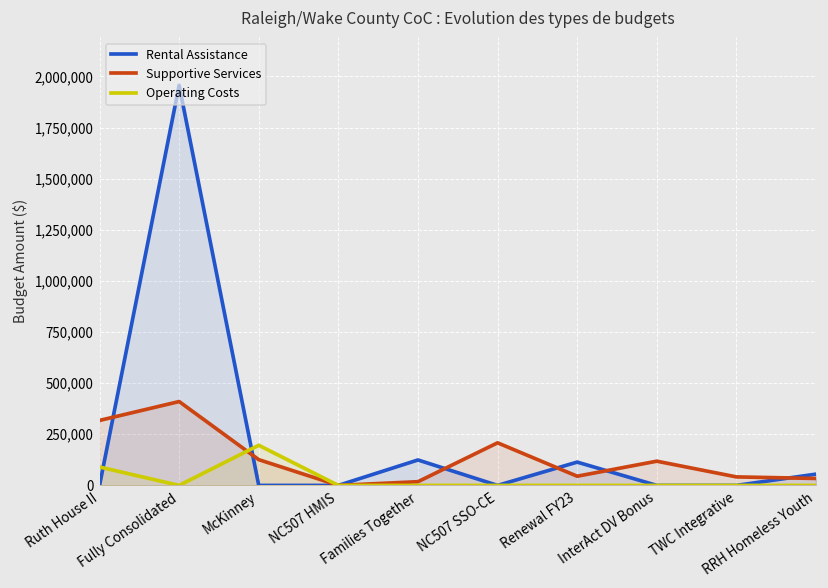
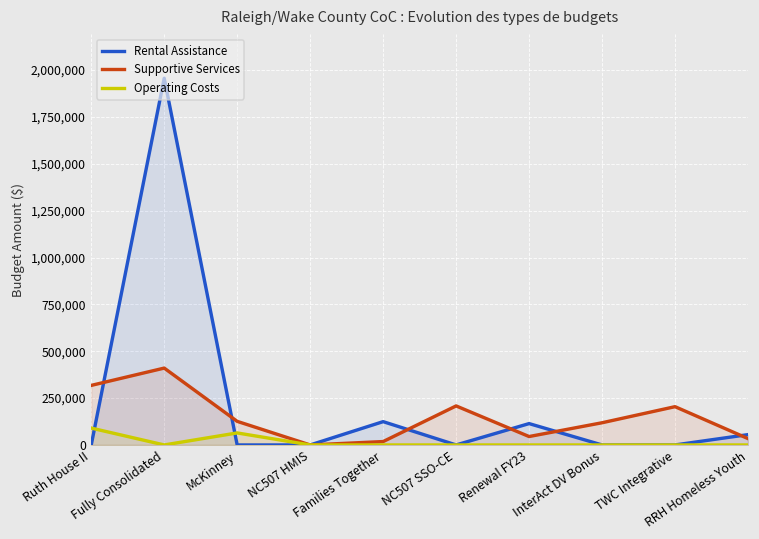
  {
    "Rental Assistance": {
      "Ruth House II": "0",
      "McKinney": "0",
      "Families Together": "120,000",
      "Renewal FY23": "110,000",
      "RRH Homeless Youth": "60,000"
    },
    "Supportive Services": {
      "Ruth House II": "320,000",
      "Fully Consolidated": "410,000",
      "McKinney": "130,000",
      "Families Together": "20,000",
      "NC507 SSO-CE": "210,000",
      "Renewal FY23": "40,000",
      "InterAct DV Bonus": "120,000",
-     "TWC Integrative": "40,000",
+     "TWC Integrative": "200,000",
      "RRH Homeless Youth": "30,000"
    },
    "Operating Costs": {
      "Ruth House II": "90,000",
      "Fully Consolidated": "0",
-     "McKinney": "200,000",
+     "McKinney": "60,000",
      "Families Together": "0",
      "Renewal FY23": "0",
      "RRH Homeless Youth": "0"
    }
  }
